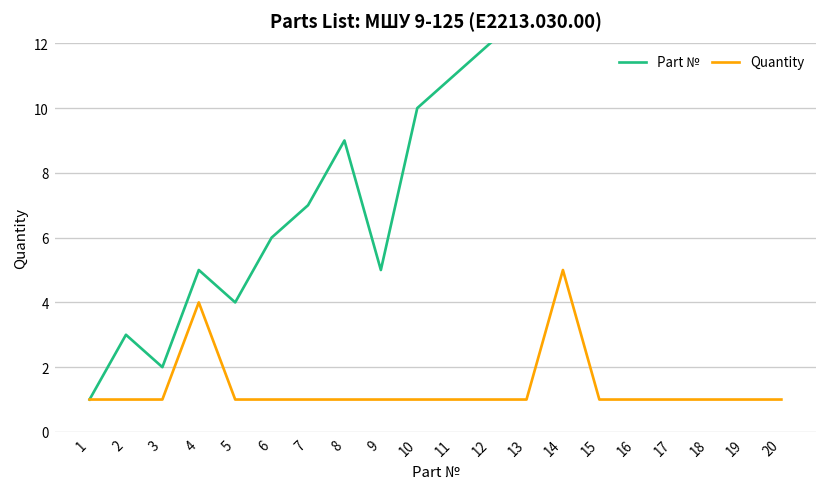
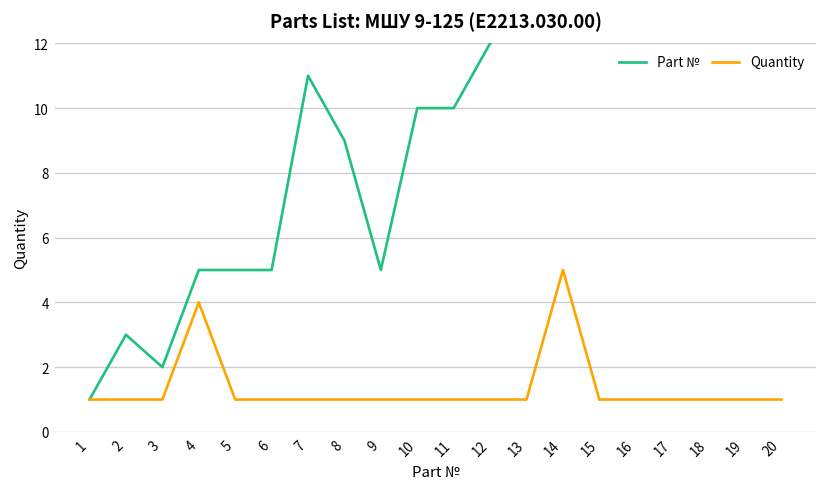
  {
    "Part №": {
      "2": 3,
      "3": 2,
      "4": 5,
-     "5": 4,
-     "6": 6,
-     "7": 7,
+     "5": 5,
+     "6": 5,
+     "7": 11,
      "8": 9,
      "9": 5,
      "10": 10,
-     "11": 11,
+     "11": 10,
      "12": 12
    },
    "Quantity": {
      "2": 1,
      "3": 1,
      "4": 4,
      "5": 1,
      "6": 1,
      "7": 1,
      "8": 1,
      "9": 1,
      "10": 1,
      "11": 1,
      "12": 1,
      "13": 1,
      "14": 5,
      "15": 1,
      "16": 1,
      "17": 1,
      "18": 1,
      "19": 1,
      "20": 1
    }
  }
